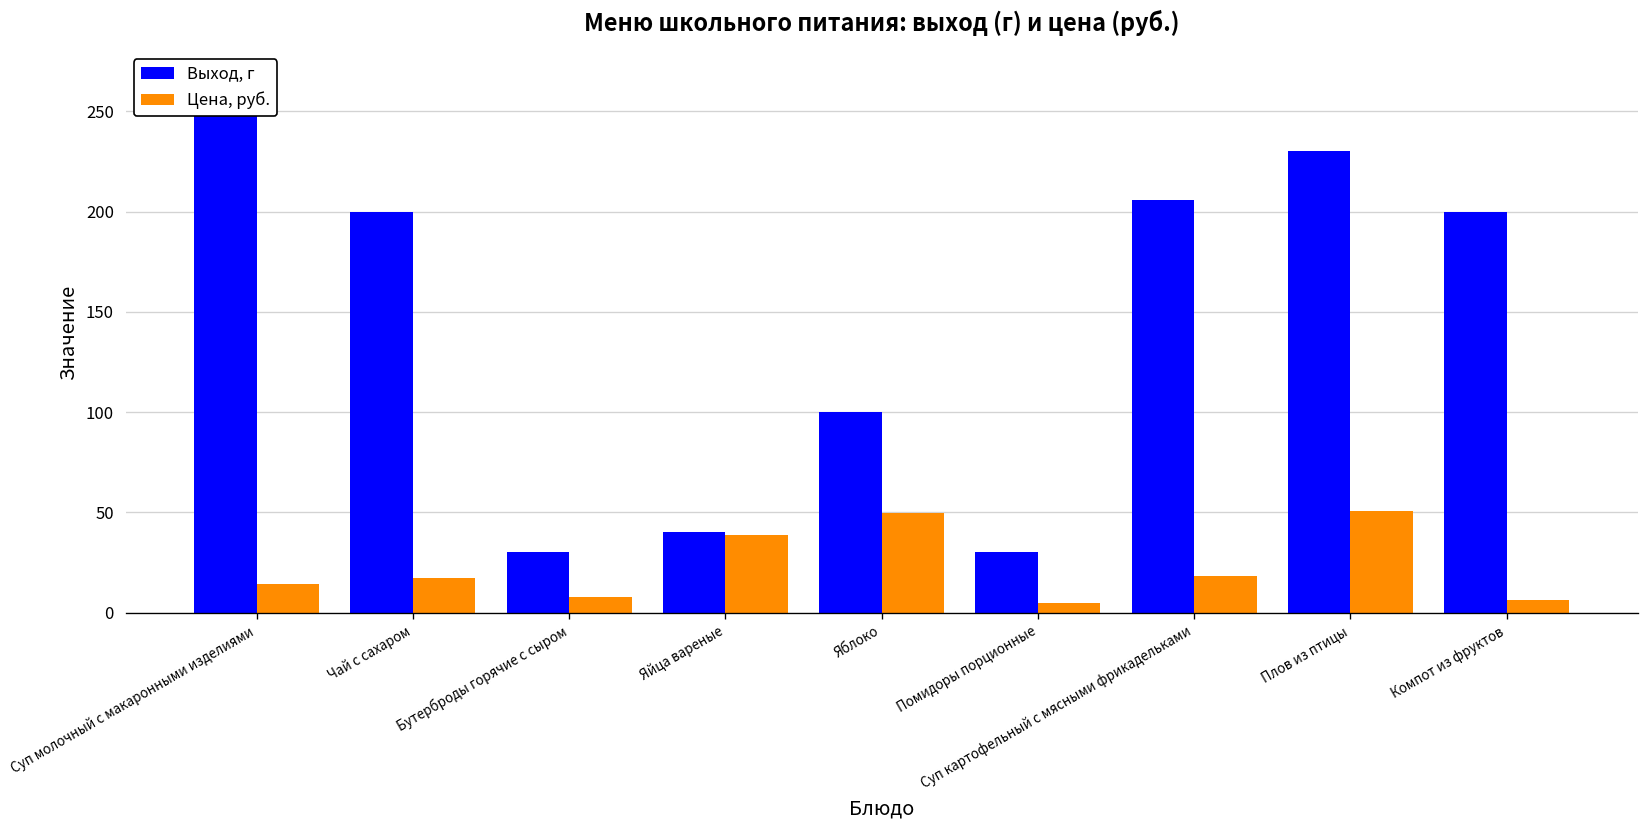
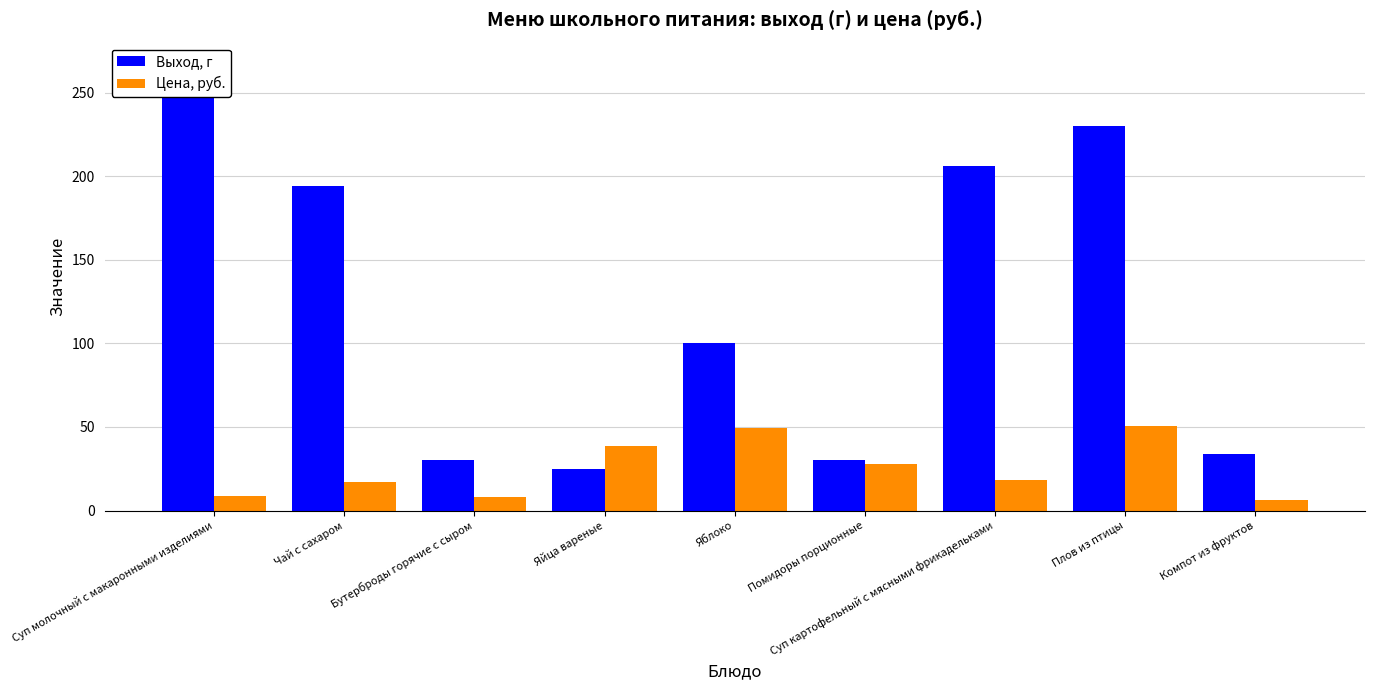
  {
    "Выход, г": {
-     "Чай с сахаром": 200,
+     "Чай с сахаром": 194,
      "Бутерброды горячие с сыром": 30,
-     "Яйца вареные": 40,
+     "Яйца вареные": 25,
      "Яблоко": 100,
      "Помидоры порционные": 30,
      "Суп картофельный с мясными фрикадельками": 206,
      "Плов из птицы": 230,
-     "Компот из фруктов": 200
+     "Компот из фруктов": 34
    },
    "Цена, руб.": {
-     "Суп молочный с макаронными изделиями": 15,
+     "Суп молочный с макаронными изделиями": 8,
      "Чай с сахаром": 17,
      "Бутерброды горячие с сыром": 8,
      "Яйца вареные": 39,
      "Яблоко": 49,
-     "Помидоры порционные": 5,
+     "Помидоры порционные": 28,
      "Суп картофельный с мясными фрикадельками": 18,
      "Плов из птицы": 51,
      "Компот из фруктов": 6
    }
  }
